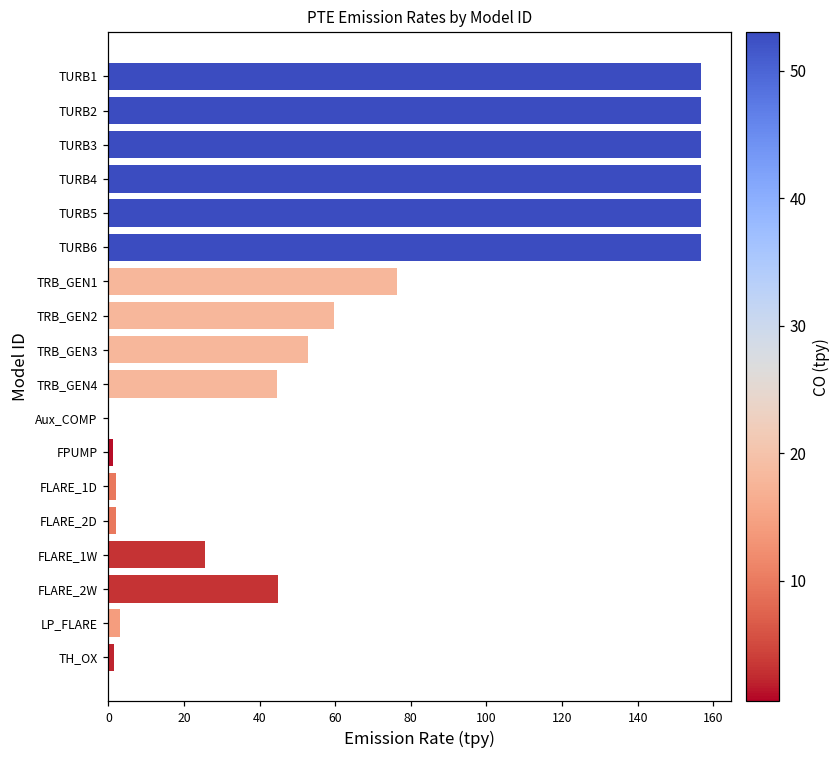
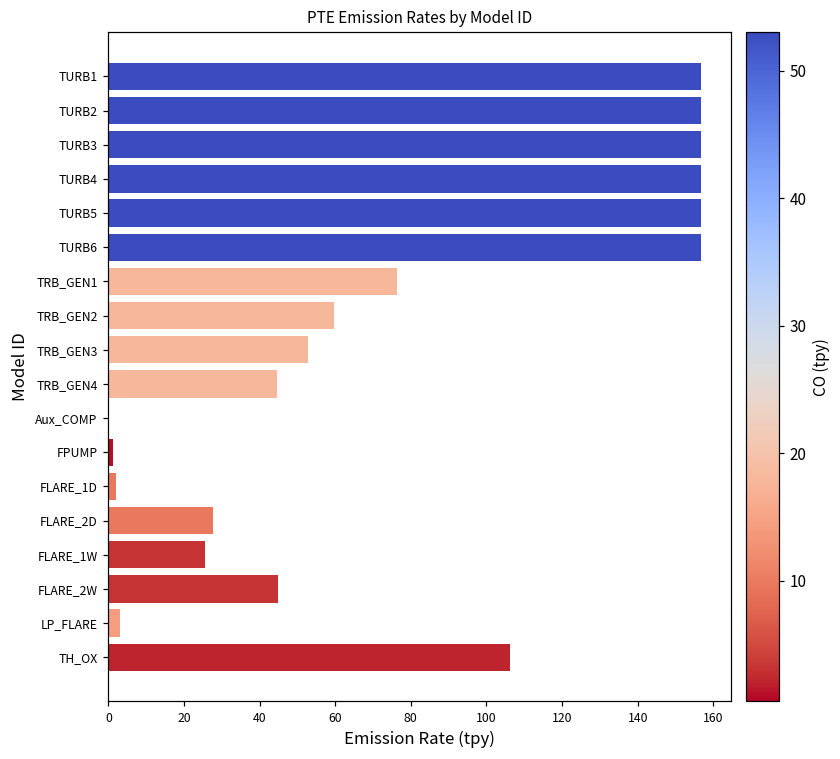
  {
    "TURB1": 157,
    "TURB2": 157,
    "TURB3": 157,
    "TURB4": 157,
    "TURB5": 157,
    "TURB6": 157,
    "TRB_GEN1": 76,
    "TRB_GEN2": 60,
    "TRB_GEN3": 53,
    "TRB_GEN4": 45,
    "FPUMP": 1,
    "FLARE_1D": 2,
-   "FLARE_2D": 2,
+   "FLARE_2D": 28,
    "FLARE_1W": 26,
    "FLARE_2W": 45,
    "LP_FLARE": 3,
-   "TH_OX": 1
+   "TH_OX": 106
  }
